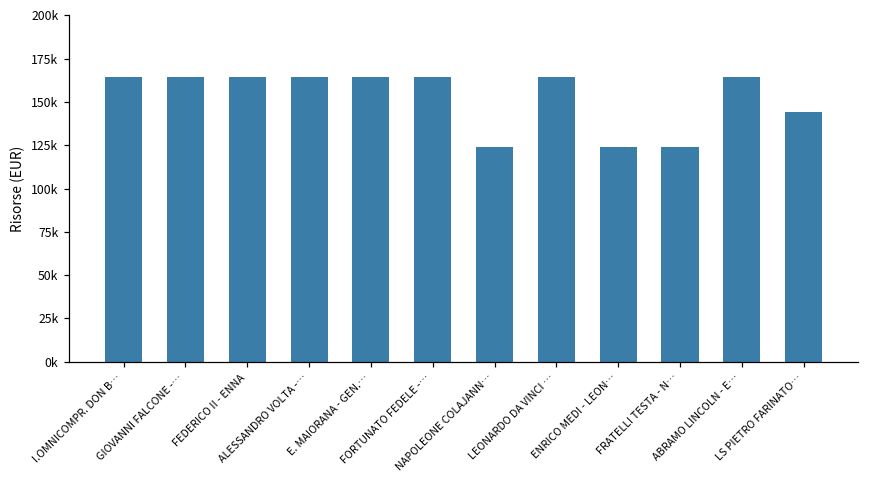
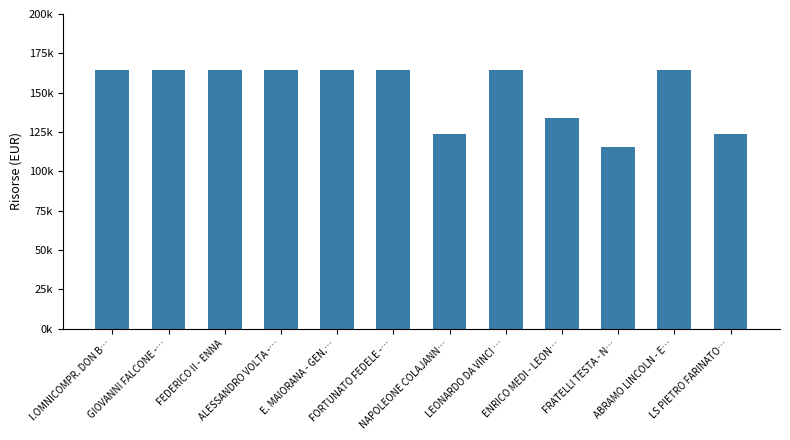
  {
    "I.OMNICOMPR. DON B…": 165000,
    "GIOVANNI FALCONE -…": 165000,
    "FEDERICO II - ENNA": 165000,
    "ALESSANDRO VOLTA -…": 165000,
    "E. MAIORANA - GEN.…": 165000,
    "FORTUNATO FEDELE -…": 165000,
    "NAPOLEONE COLAJANN…": 124000,
    "LEONARDO DA VINCI …": 165000,
-   "ENRICO MEDI - LEON…": 124000,
-   "FRATELLI TESTA - N…": 124000,
+   "ENRICO MEDI - LEON…": 134000,
+   "FRATELLI TESTA - N…": 116000,
    "ABRAMO LINCOLN - E…": 165000,
-   "LS PIETRO FARINATO…": 144000
+   "LS PIETRO FARINATO…": 124000
  }
